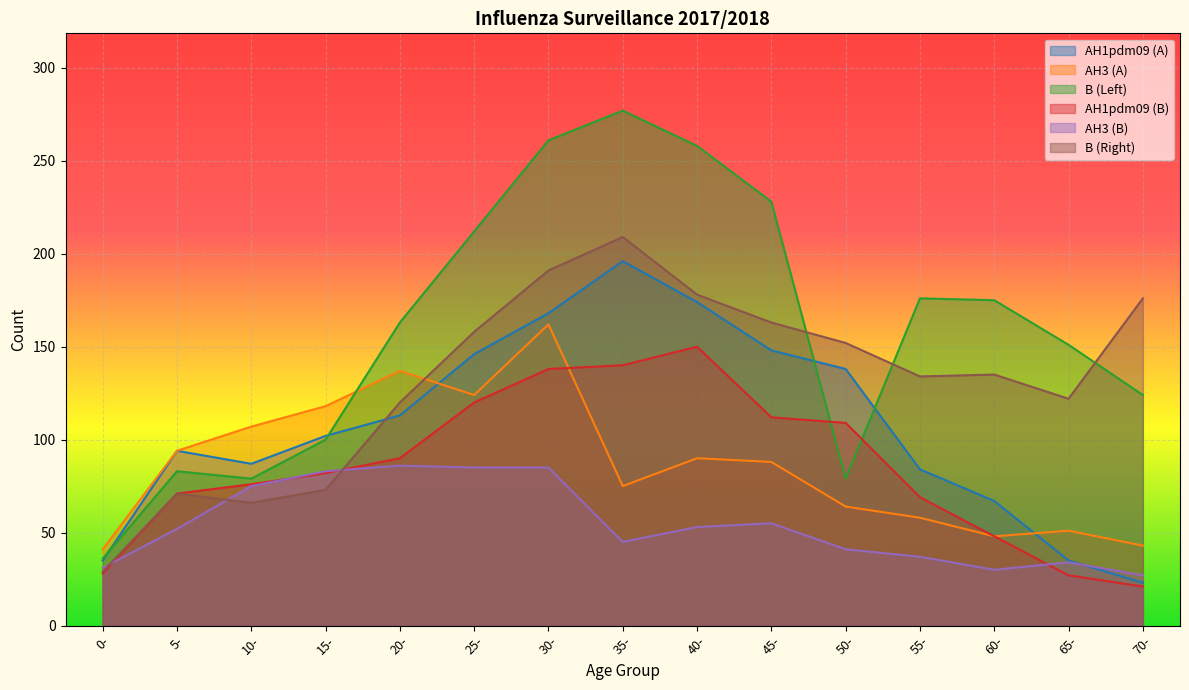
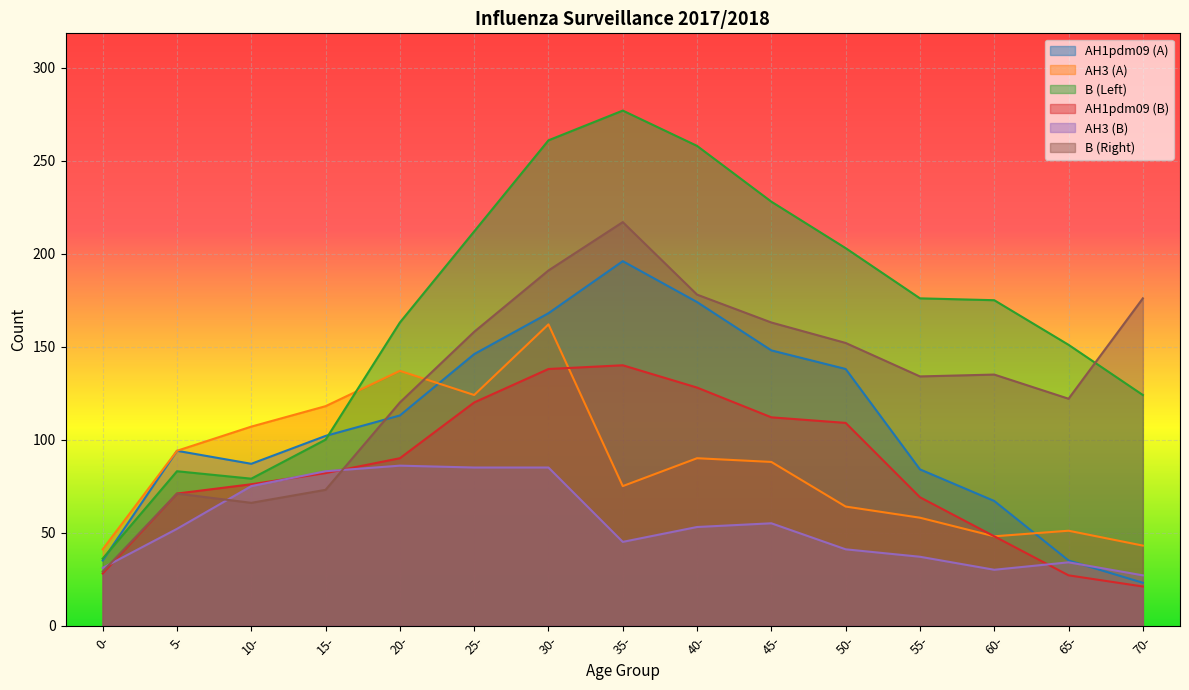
  {
    "AH1pdm09 (A)": {
      "10-": 87,
      "15-": 102,
      "20-": 113,
      "25-": 146,
      "30-": 168,
      "35-": 196,
      "40-": 174,
      "45-": 148,
      "50-": 138,
      "55-": 84,
      "60-": 67,
      "70-": 23
    },
    "AH3 (A)": {
      "0-": 41,
      "10-": 107,
      "15-": 118,
      "20-": 137,
      "25-": 124,
      "30-": 162,
      "35-": 75,
      "40-": 90,
      "45-": 88,
      "50-": 64,
      "55-": 58,
      "65-": 51,
      "70-": 43
    },
    "B (Left)": {
      "5-": 83,
      "10-": 79,
      "15-": 100,
      "20-": 163,
      "25-": 212,
      "30-": 261,
      "35-": 277,
      "40-": 258,
      "45-": 228,
-     "50-": 79,
+     "50-": 203,
      "55-": 176,
      "60-": 175,
      "65-": 151,
      "70-": 124
    },
    "AH1pdm09 (B)": {
      "20-": 90,
      "25-": 120,
      "30-": 138,
      "35-": 140,
-     "40-": 150,
+     "40-": 128,
      "45-": 112,
      "50-": 109,
      "55-": 69,
      "65-": 27,
      "70-": 21
    },
    "AH3 (B)": {
      "0-": 31,
      "5-": 52,
      "20-": 86,
      "25-": 85,
      "30-": 85,
      "35-": 45,
      "40-": 53,
      "45-": 55,
      "50-": 41,
      "55-": 37,
      "60-": 30,
      "70-": 27
    },
    "B (Right)": {
      "10-": 66,
      "15-": 73,
      "20-": 120,
      "25-": 158,
      "30-": 191,
-     "35-": 209,
+     "35-": 217,
      "40-": 178,
      "45-": 163,
      "50-": 152,
      "55-": 134,
      "60-": 135,
      "65-": 122,
      "70-": 176
    }
  }
